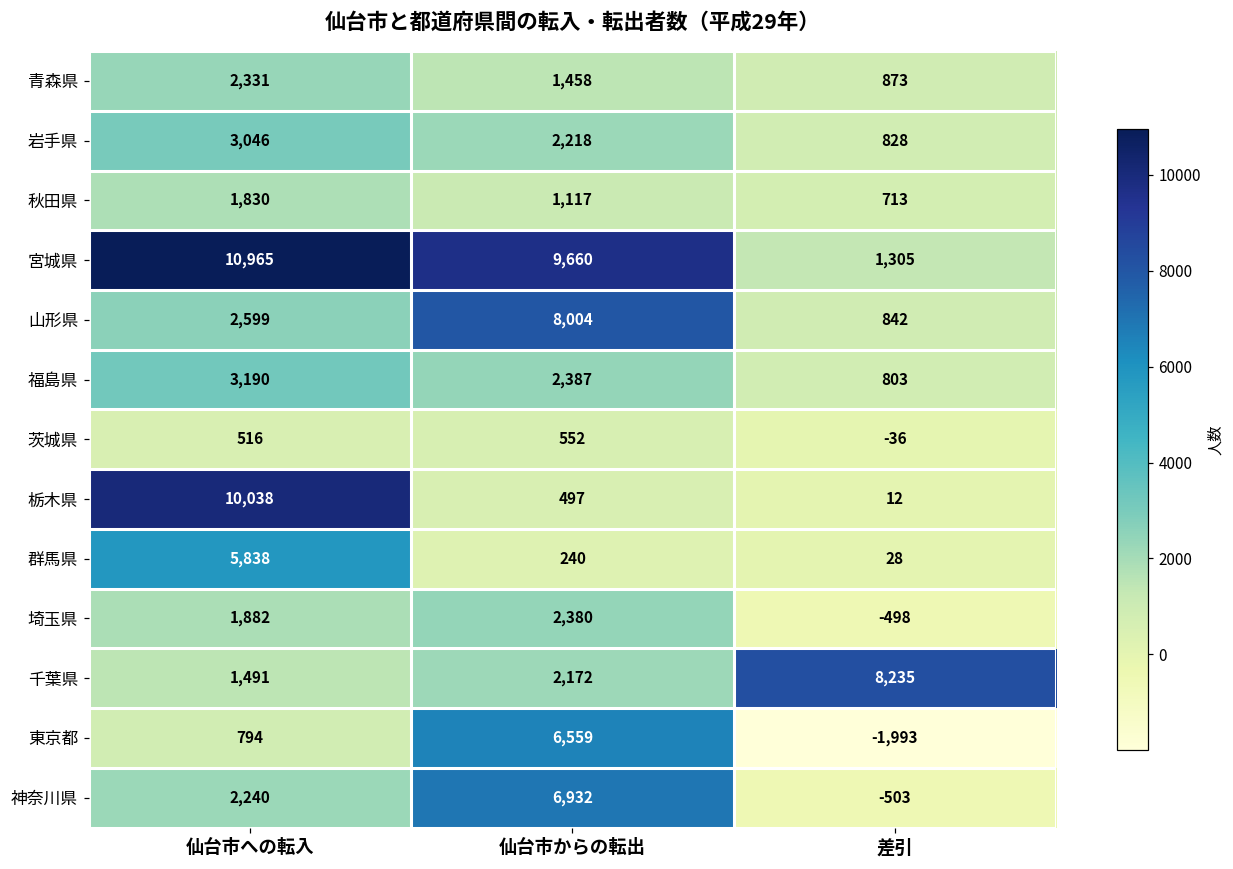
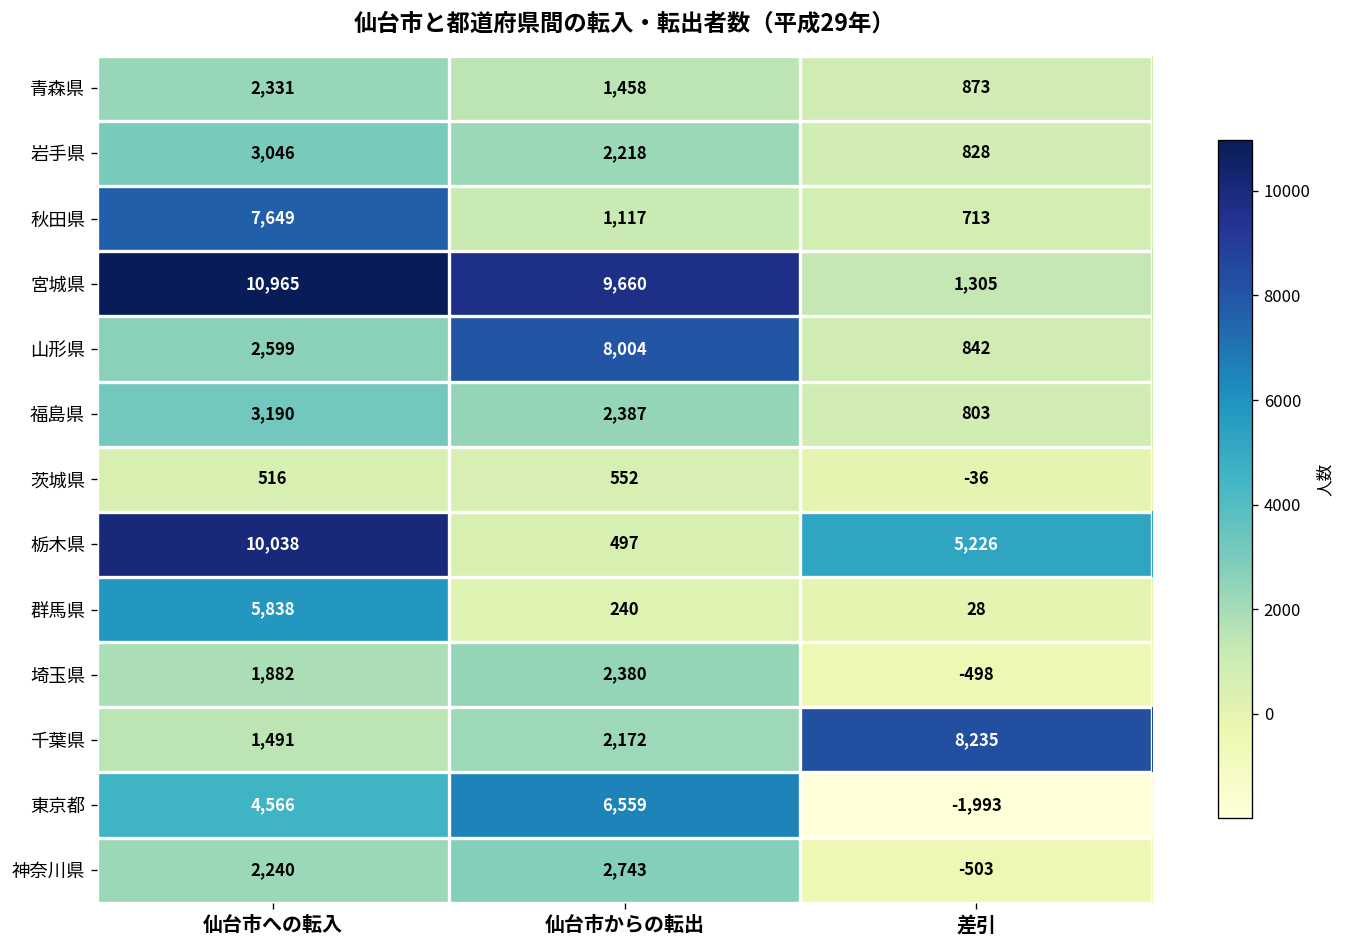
  {
    "青森県": {
      "仙台市への転入": "2,331",
      "仙台市からの転出": "1,458",
      "差引": "873"
    },
    "岩手県": {
      "仙台市への転入": "3,046",
      "仙台市からの転出": "2,218",
      "差引": "828"
    },
    "秋田県": {
-     "仙台市への転入": "1,830",
+     "仙台市への転入": "7,649",
      "仙台市からの転出": "1,117",
      "差引": "713"
    },
    "宮城県": {
      "仙台市への転入": "10,965",
      "仙台市からの転出": "9,660",
      "差引": "1,305"
    },
    "山形県": {
      "仙台市への転入": "2,599",
      "仙台市からの転出": "8,004",
      "差引": "842"
    },
    "福島県": {
      "仙台市への転入": "3,190",
      "仙台市からの転出": "2,387",
      "差引": "803"
    },
    "茨城県": {
      "仙台市への転入": "516",
      "仙台市からの転出": "552",
      "差引": "-36"
    },
    "栃木県": {
      "仙台市への転入": "10,038",
      "仙台市からの転出": "497",
-     "差引": "12"
+     "差引": "5,226"
    },
    "群馬県": {
      "仙台市への転入": "5,838",
      "仙台市からの転出": "240",
      "差引": "28"
    },
    "埼玉県": {
      "仙台市への転入": "1,882",
      "仙台市からの転出": "2,380",
      "差引": "-498"
    },
    "千葉県": {
      "仙台市への転入": "1,491",
      "仙台市からの転出": "2,172",
      "差引": "8,235"
    },
    "東京都": {
-     "仙台市への転入": "794",
+     "仙台市への転入": "4,566",
      "仙台市からの転出": "6,559",
      "差引": "-1,993"
    },
    "神奈川県": {
      "仙台市への転入": "2,240",
-     "仙台市からの転出": "6,932",
+     "仙台市からの転出": "2,743",
      "差引": "-503"
    }
  }
